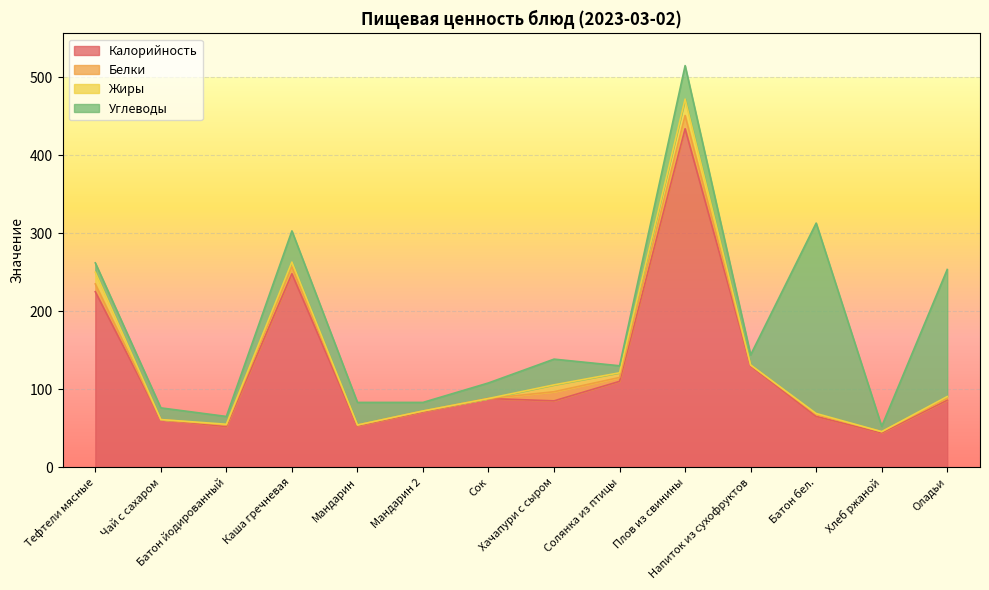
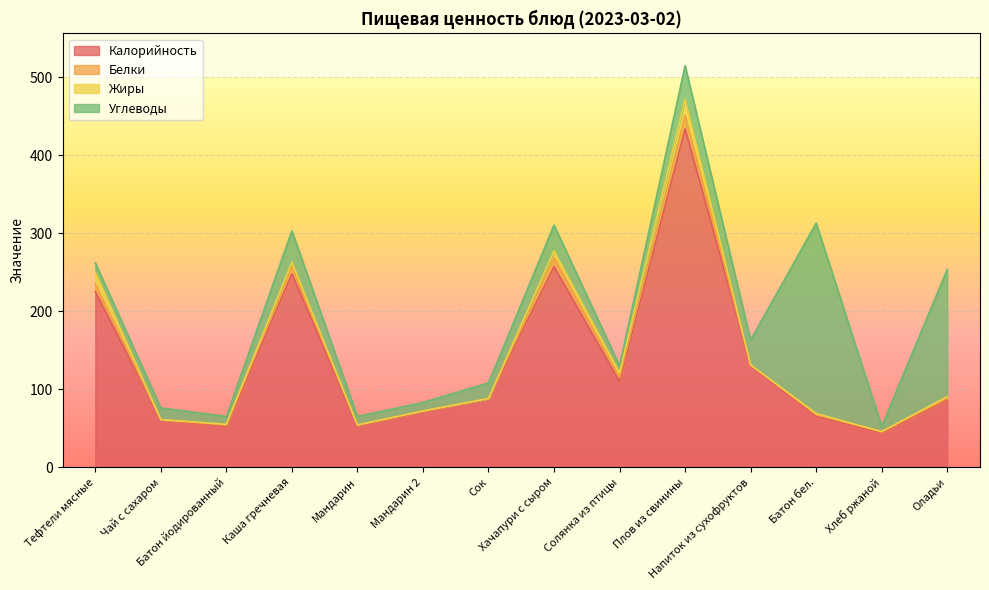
  {
    "Калорийность": {
      "Тефтели мясные": 230,
      "Каша гречневая": 250,
-     "Хачапури с сыром": 90,
+     "Хачапури с сыром": 260,
      "Солянка из птицы": 110,
      "Плов из свинины": 430
    },
    "Углеводы": {
      "Тефтели мясные": 10,
      "Чай с сахаром": 20,
      "Батон йодированный": 10,
      "Каша гречневая": 40,
-     "Мандарин": 30,
+     "Мандарин": 10,
      "Мандарин 2": 10,
      "Сок": 20,
      "Хачапури с сыром": 30,
      "Солянка из птицы": 10,
      "Плов из свинины": 40,
-     "Напиток из сухофруктов": 10,
+     "Напиток из сухофруктов": 30,
      "Батон бел.": 240,
      "Хлеб ржаной": 10,
      "Оладьи": 160
    }
  }
